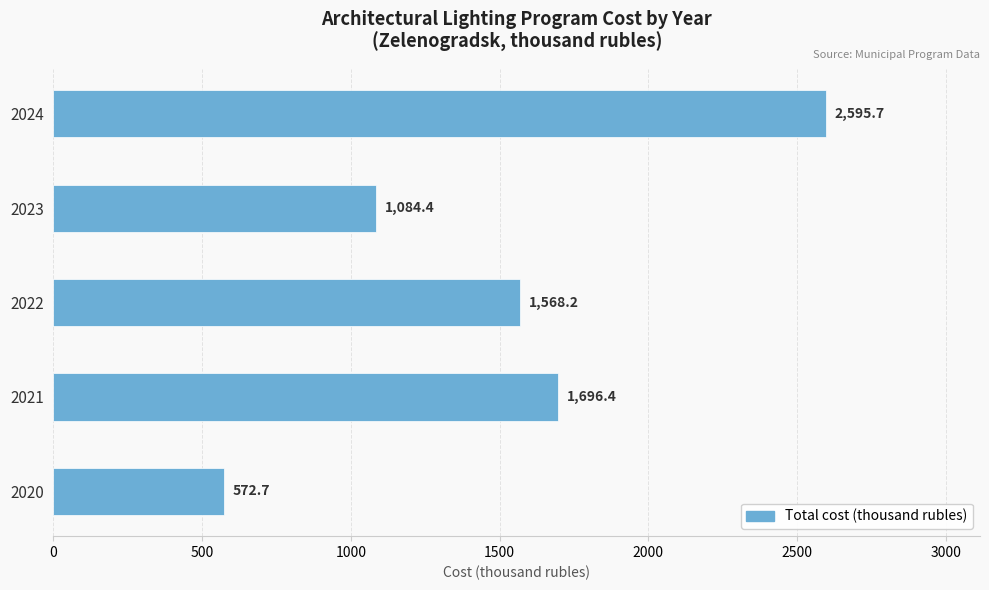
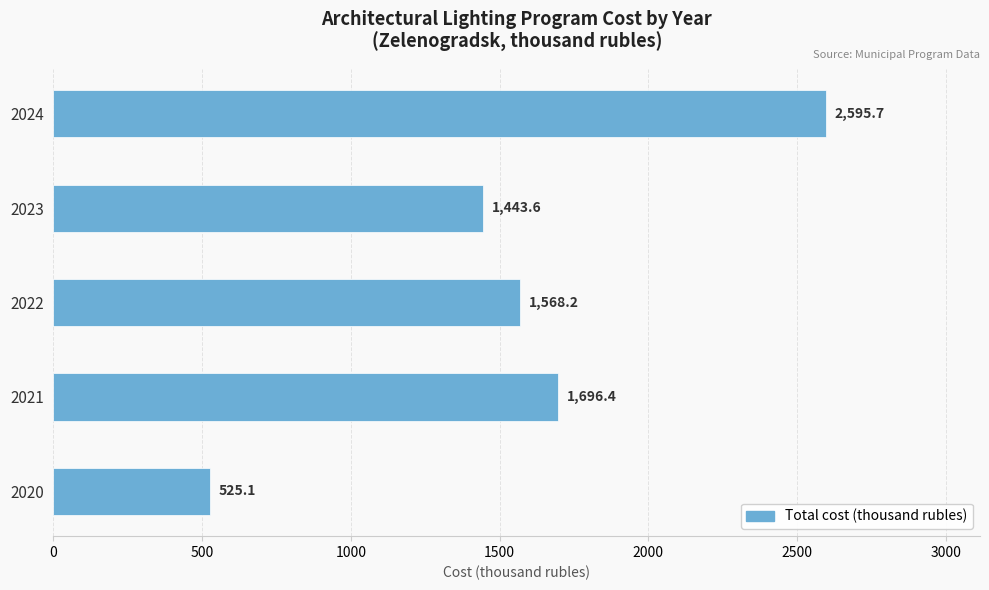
  {
    "2024": "2,595.7",
-   "2023": "1,084.4",
+   "2023": "1,443.6",
    "2022": "1,568.2",
    "2021": "1,696.4",
-   "2020": "572.7"
+   "2020": "525.1"
  }
